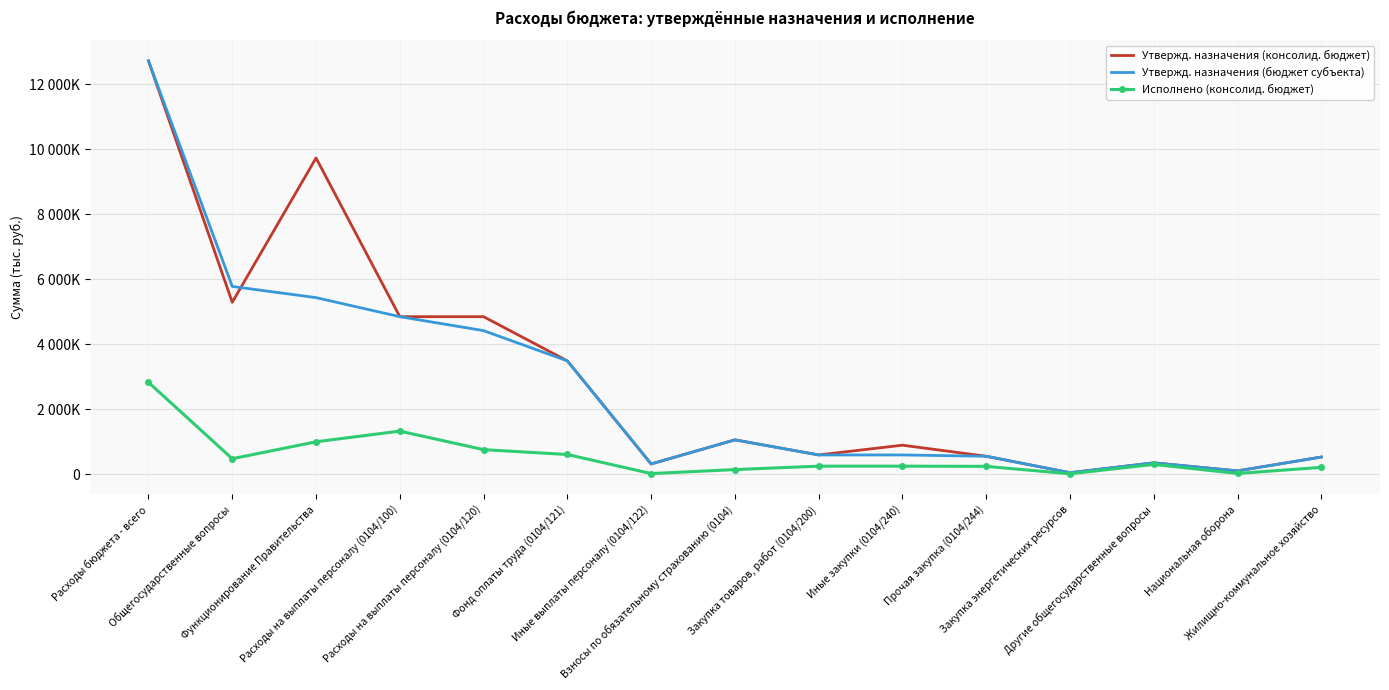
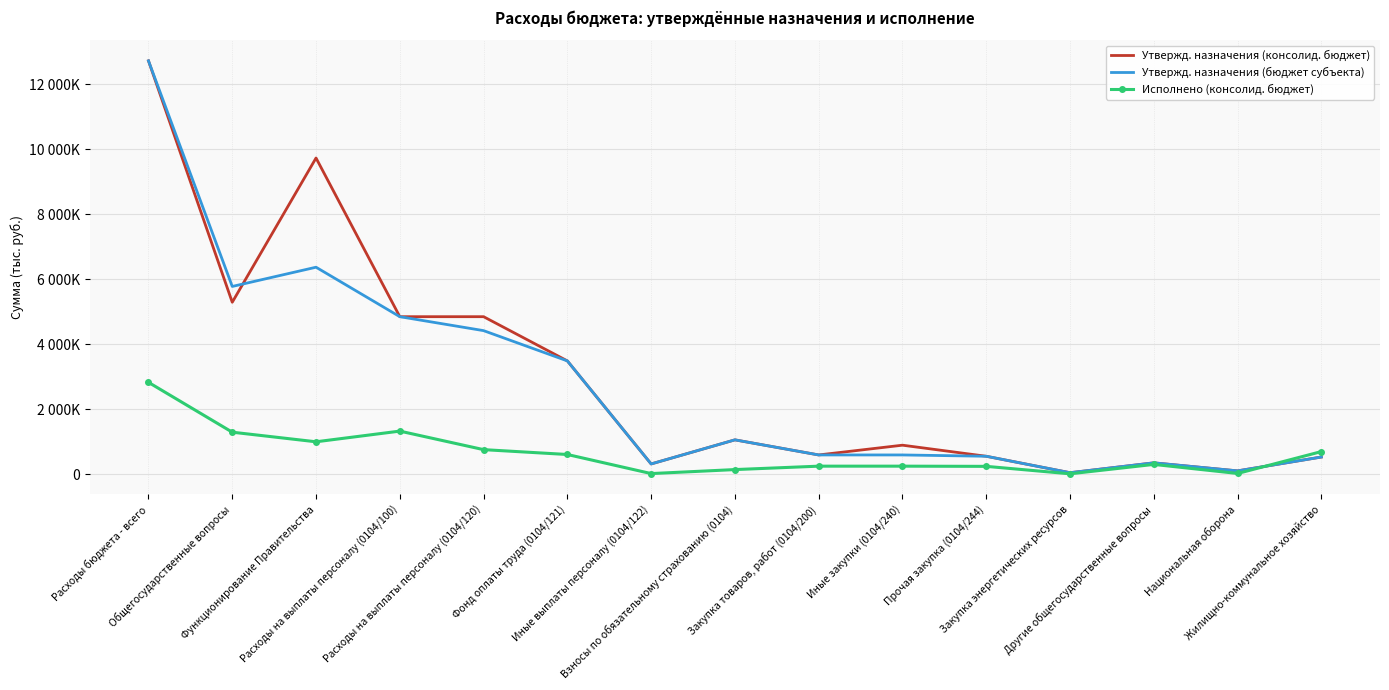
  {
    "Утвержд. назначения (консолид. бюджет)": {
      "Общегосударственные вопросы": 5300000,
      "Функционирование Правительства": 9700000,
      "Расходы на выплаты персоналу (0104/120)": 4800000,
      "Иные закупки (0104/240)": 900000
    },
    "Утвержд. назначения (бюджет субъекта)": {
      "Общегосударственные вопросы": 5800000,
-     "Функционирование Правительства": 5400000,
+     "Функционирование Правительства": 6400000,
      "Расходы на выплаты персоналу (0104/120)": 4400000,
      "Иные закупки (0104/240)": 600000
    },
    "Исполнено (консолид. бюджет)": {
      "Расходы бюджета - всего": 2800000,
-     "Общегосударственные вопросы": 500000,
+     "Общегосударственные вопросы": 1300000,
      "Функционирование Правительства": 1000000,
      "Расходы на выплаты персоналу (0104/100)": 1300000,
      "Расходы на выплаты персоналу (0104/120)": 800000,
      "Фонд оплаты труда (0104/121)": 600000,
      "Иные выплаты персоналу (0104/122)": 0,
      "Взносы по обязательному страхованию (0104)": 100000,
      "Закупка товаров, работ (0104/200)": 200000,
      "Иные закупки (0104/240)": 200000,
      "Прочая закупка (0104/244)": 200000,
      "Национальная оборона": 0,
-     "Жилищно-коммунальное хозяйство": 200000
+     "Жилищно-коммунальное хозяйство": 700000
    }
  }
